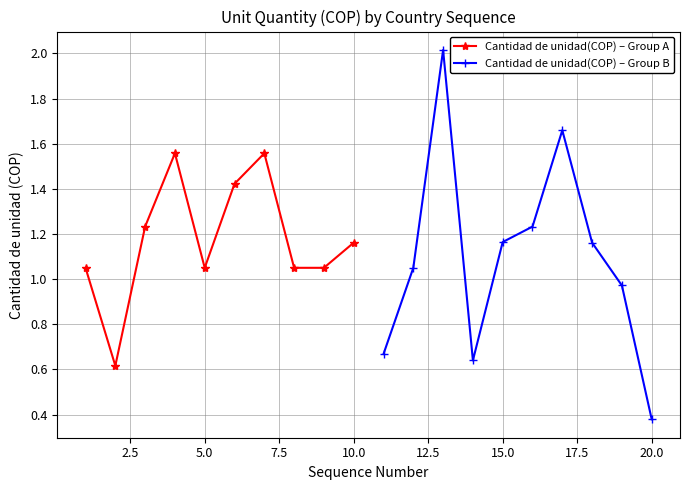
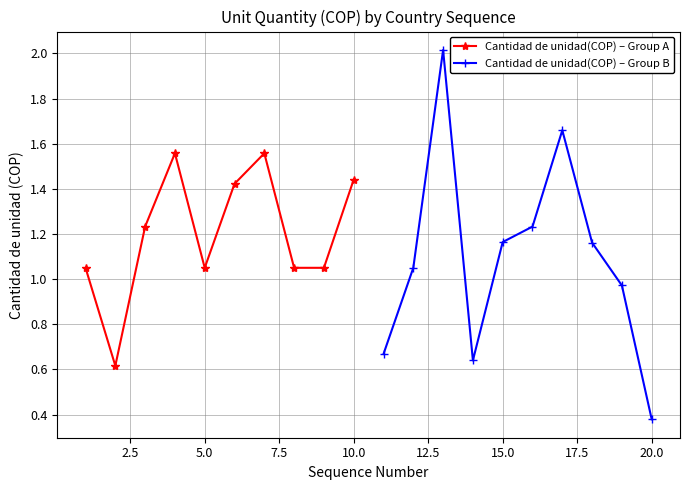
  {
    "Cantidad de unidad(COP) – Group A": {
      "5.0": 1.05,
-     "10.0": 1.16
+     "10.0": 1.44
    },
    "Cantidad de unidad(COP) – Group B": {
      "15.0": 1.16,
      "20.0": 0.38
    }
  }
